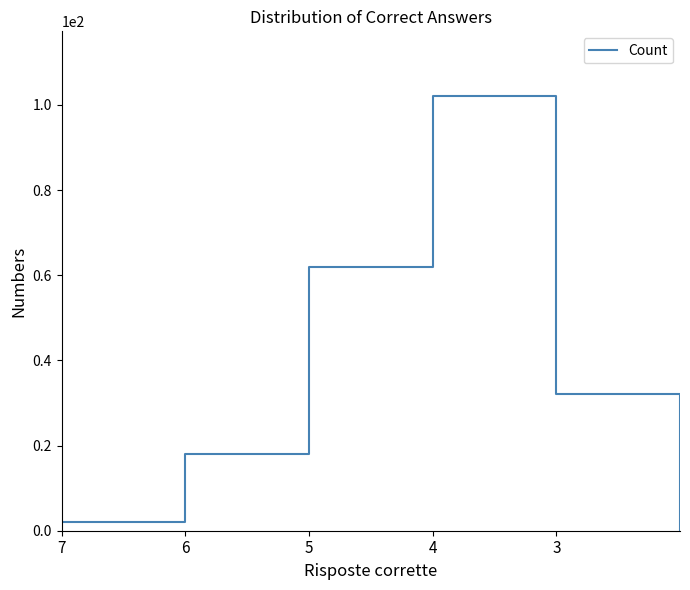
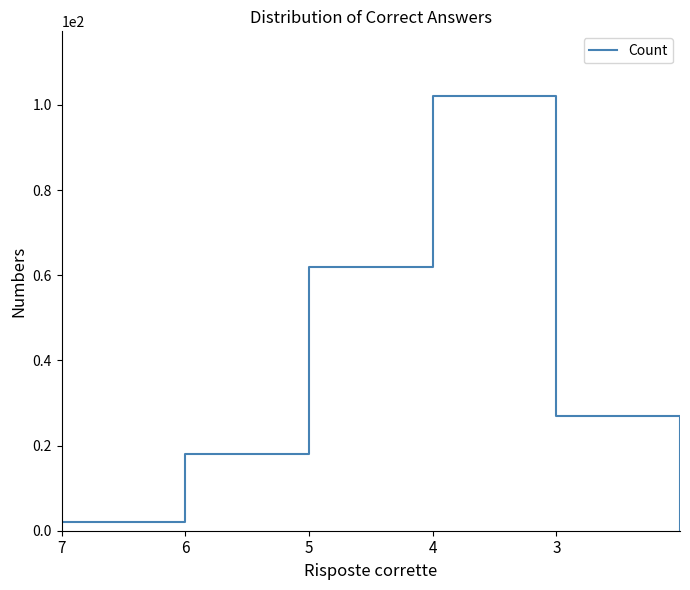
  {
    "7": 2,
    "6": 18,
    "4": 102,
-   "3": 32
+   "3": 27
  }
